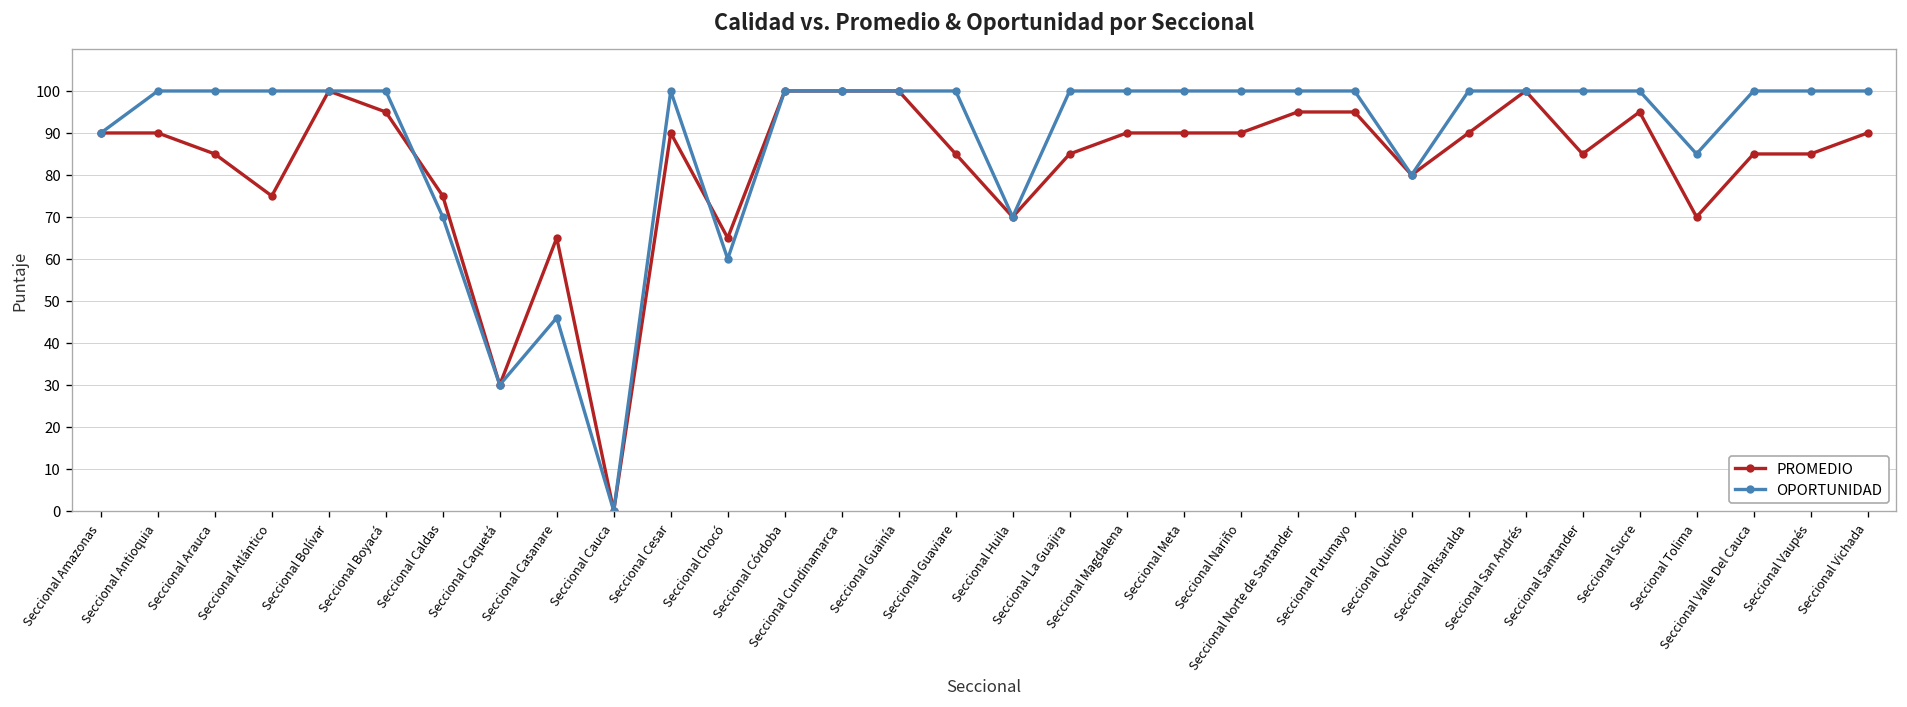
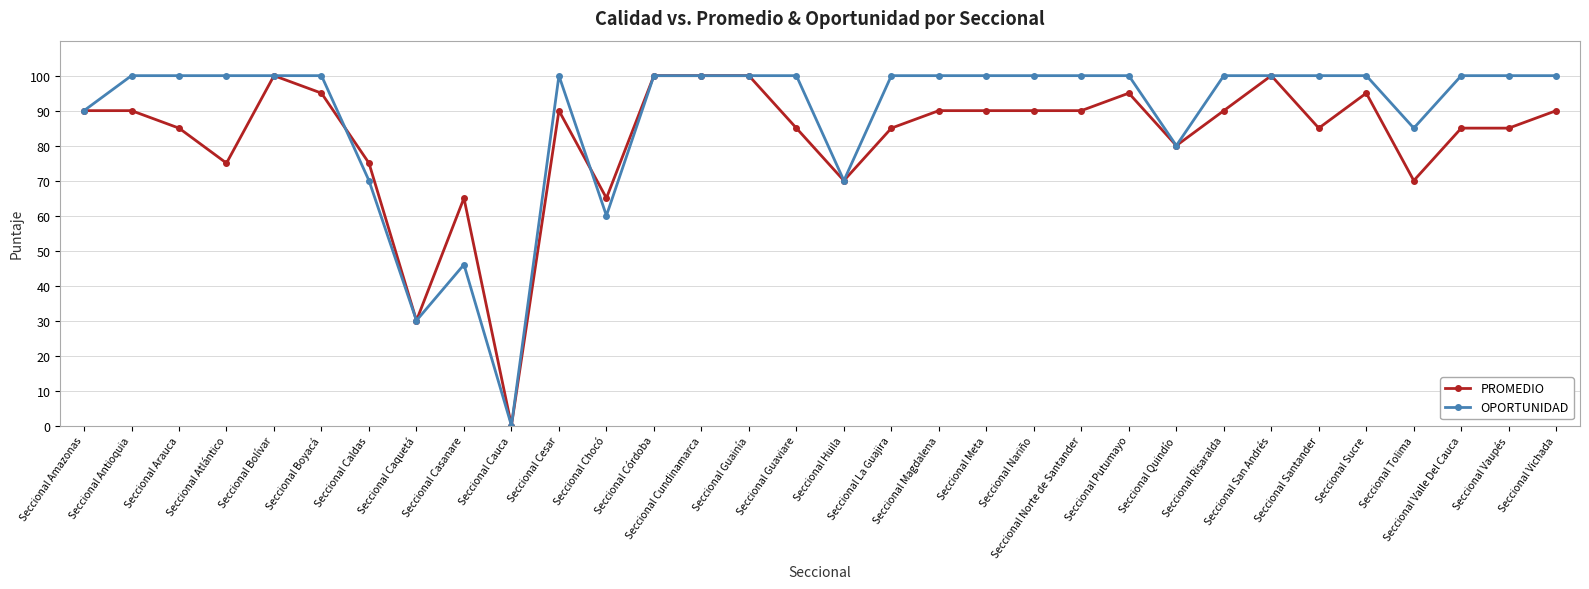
  {
    "PROMEDIO": {
      "Seccional Antioquia": 90,
      "Seccional Arauca": 85,
      "Seccional Atlántico": 75,
      "Seccional Boyacá": 95,
      "Seccional Caldas": 75,
      "Seccional Casanare": 65,
      "Seccional Cesar": 90,
      "Seccional Chocó": 65,
      "Seccional Guaviare": 85,
      "Seccional La Guajira": 85,
      "Seccional Magdalena": 90,
      "Seccional Meta": 90,
      "Seccional Nariño": 90,
-     "Seccional Norte de Santander": 95,
+     "Seccional Norte de Santander": 90,
      "Seccional Putumayo": 95,
      "Seccional Risaralda": 90,
      "Seccional Santander": 85,
      "Seccional Sucre": 95,
      "Seccional Tolima": 70,
      "Seccional Valle Del Cauca": 85,
      "Seccional Vaupés": 85,
      "Seccional Vichada": 90
    },
    "OPORTUNIDAD": {
      "Seccional Antioquia": 100,
      "Seccional Arauca": 100,
      "Seccional Atlántico": 100,
      "Seccional Boyacá": 100,
      "Seccional Caldas": 70,
      "Seccional Casanare": 46,
      "Seccional Cesar": 100,
      "Seccional Chocó": 60,
      "Seccional Guaviare": 100,
      "Seccional La Guajira": 100,
      "Seccional Magdalena": 100,
      "Seccional Meta": 100,
      "Seccional Nariño": 100,
      "Seccional Norte de Santander": 100,
      "Seccional Putumayo": 100,
      "Seccional Risaralda": 100,
      "Seccional Santander": 100,
      "Seccional Sucre": 100,
      "Seccional Tolima": 85,
      "Seccional Valle Del Cauca": 100,
      "Seccional Vaupés": 100,
      "Seccional Vichada": 100
    }
  }
